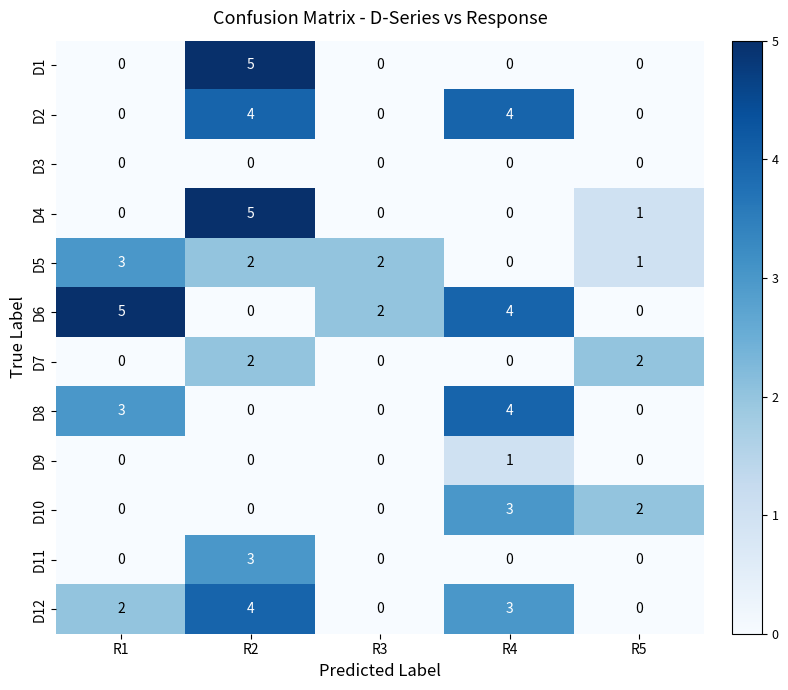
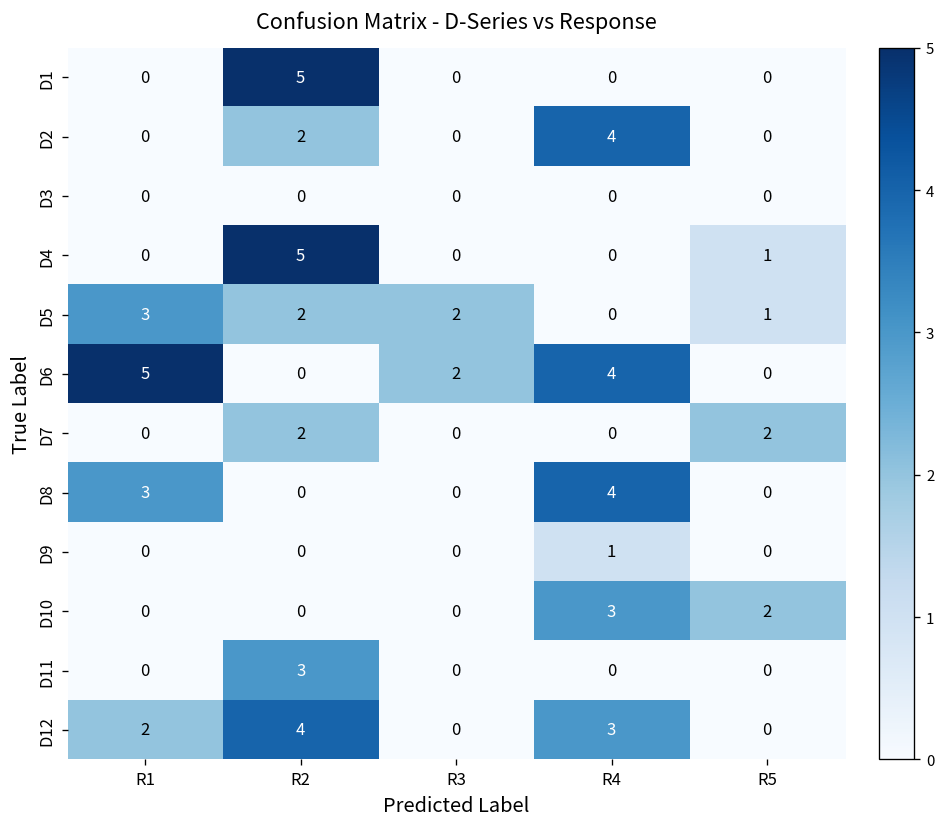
  {
    "D1": {
      "R1": 0,
      "R2": 5,
      "R3": 0,
      "R4": 0,
      "R5": 0
    },
    "D2": {
      "R1": 0,
-     "R2": 4,
+     "R2": 2,
      "R3": 0,
      "R4": 4,
      "R5": 0
    },
    "D3": {
      "R1": 0,
      "R2": 0,
      "R3": 0,
      "R4": 0,
      "R5": 0
    },
    "D4": {
      "R1": 0,
      "R2": 5,
      "R3": 0,
      "R4": 0,
      "R5": 1
    },
    "D5": {
      "R1": 3,
      "R2": 2,
      "R3": 2,
      "R4": 0,
      "R5": 1
    },
    "D6": {
      "R1": 5,
      "R2": 0,
      "R3": 2,
      "R4": 4,
      "R5": 0
    },
    "D7": {
      "R1": 0,
      "R2": 2,
      "R3": 0,
      "R4": 0,
      "R5": 2
    },
    "D8": {
      "R1": 3,
      "R2": 0,
      "R3": 0,
      "R4": 4,
      "R5": 0
    },
    "D9": {
      "R1": 0,
      "R2": 0,
      "R3": 0,
      "R4": 1,
      "R5": 0
    },
    "D10": {
      "R1": 0,
      "R2": 0,
      "R3": 0,
      "R4": 3,
      "R5": 2
    },
    "D11": {
      "R1": 0,
      "R2": 3,
      "R3": 0,
      "R4": 0,
      "R5": 0
    },
    "D12": {
      "R1": 2,
      "R2": 4,
      "R3": 0,
      "R4": 3,
      "R5": 0
    }
  }
